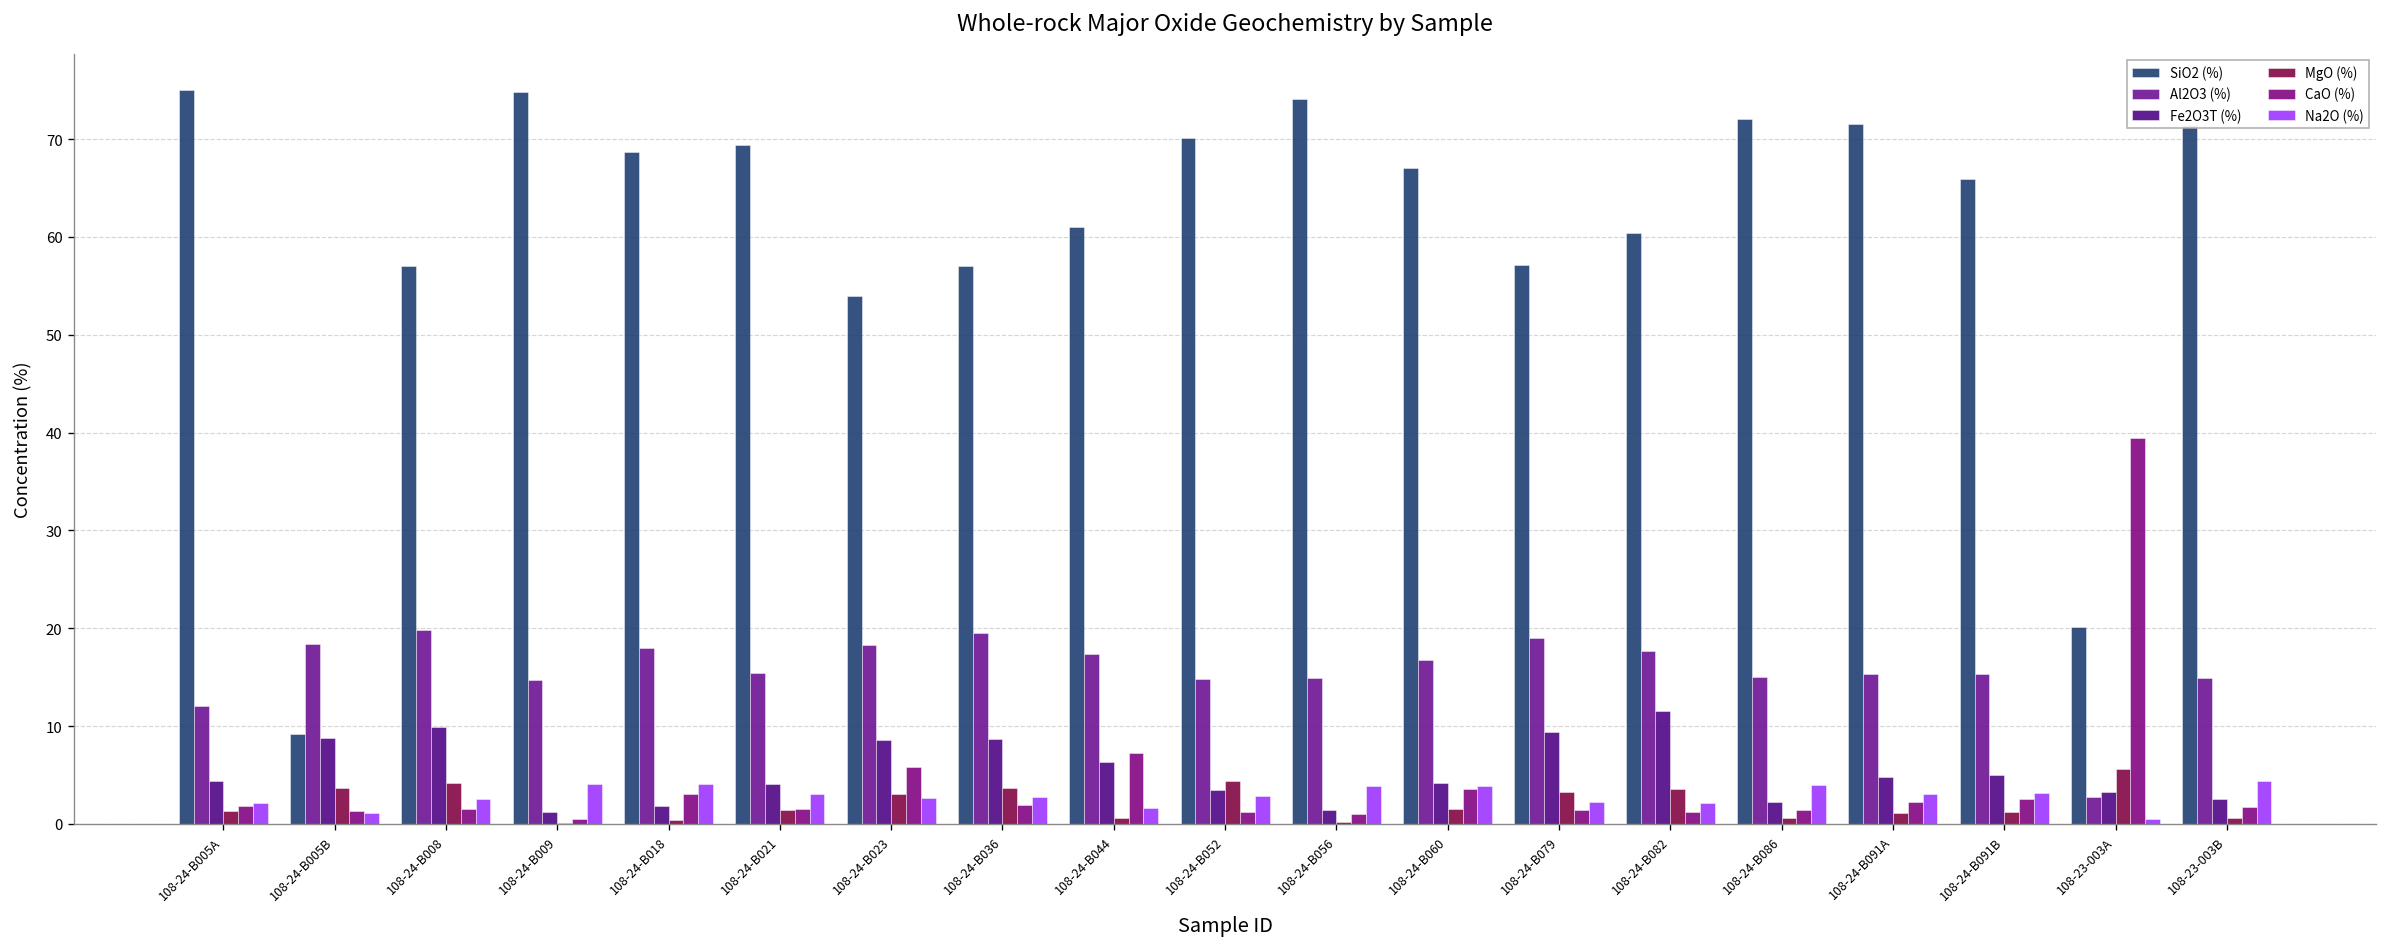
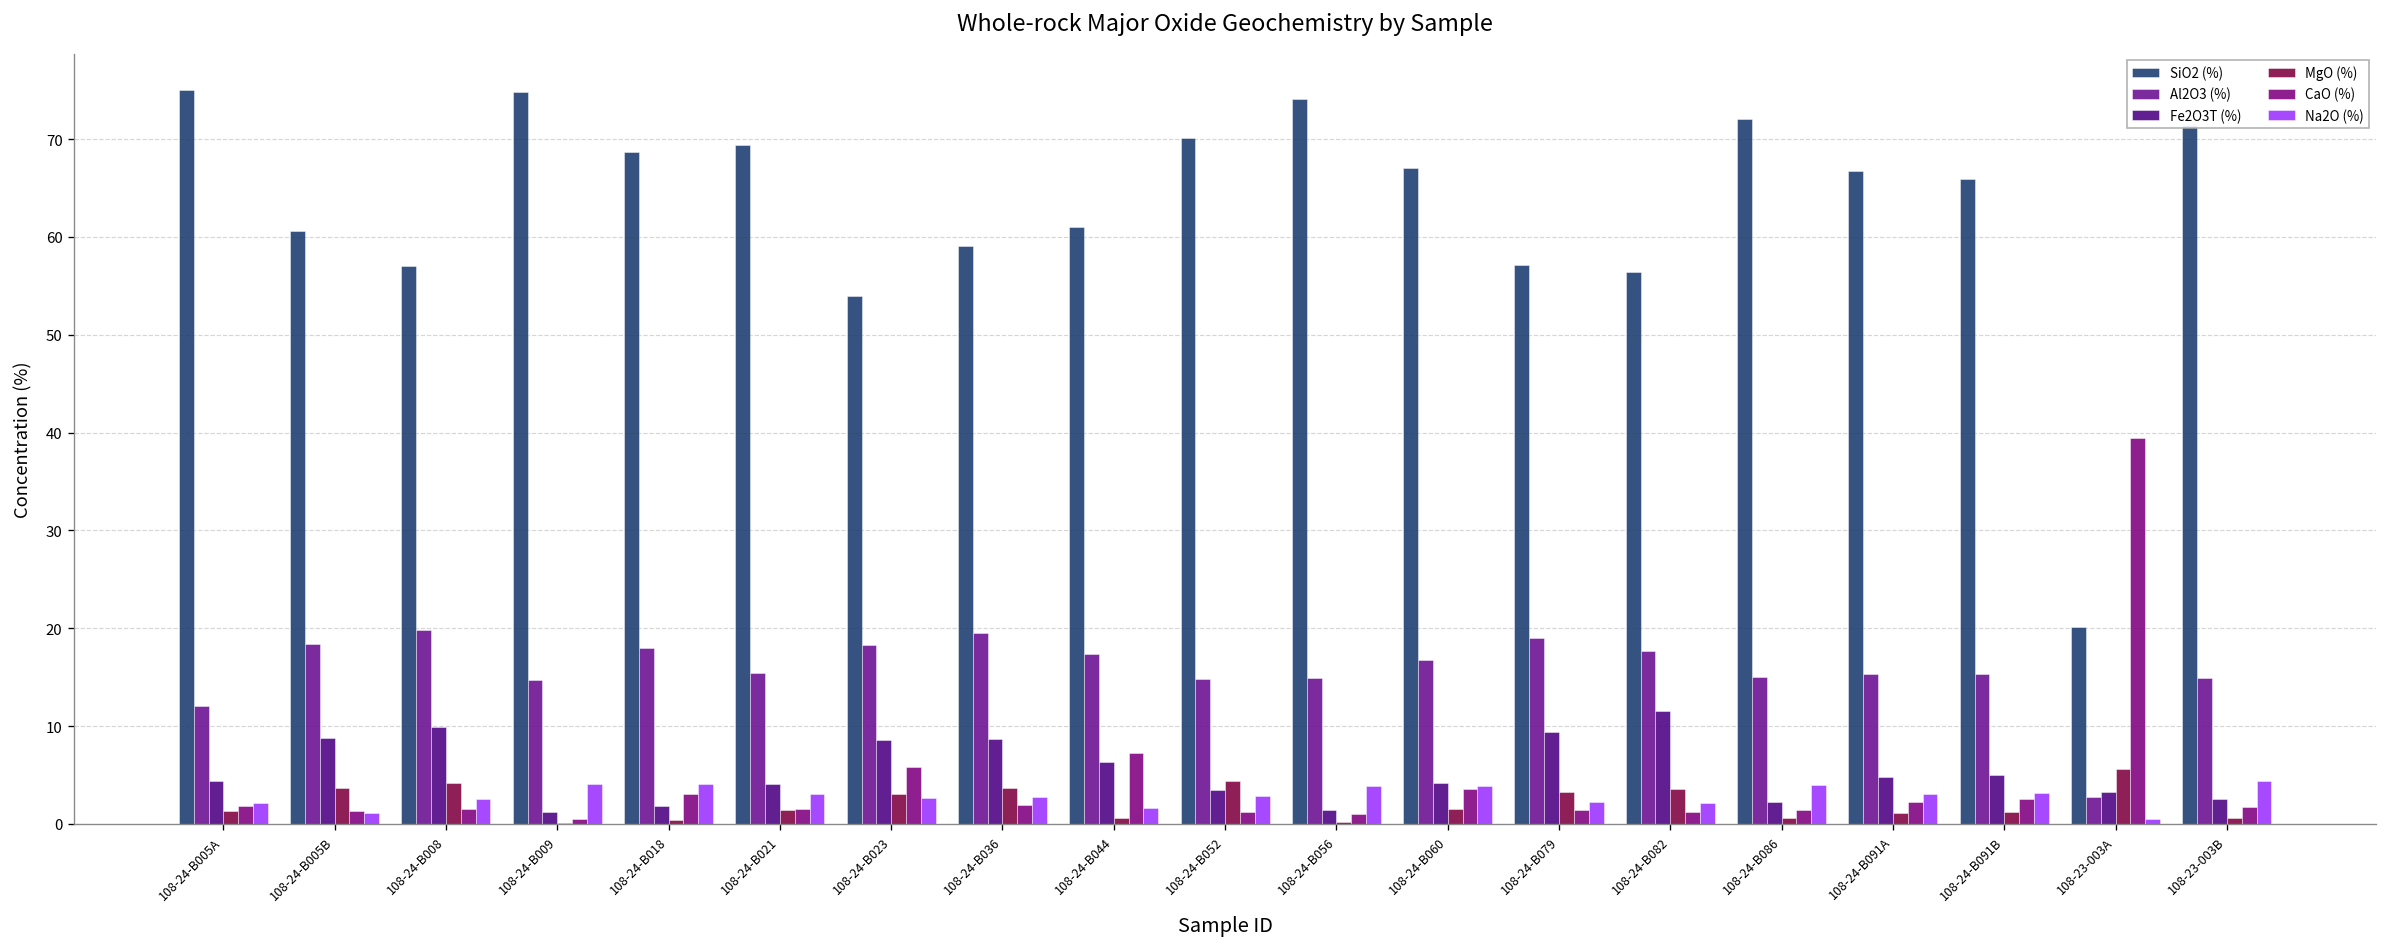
  {
    "SiO2 (%)": {
      "108-24-B005A": 75,
-     "108-24-B005B": 9,
+     "108-24-B005B": 61,
      "108-24-B008": 57,
      "108-24-B009": 75,
      "108-24-B018": 69,
      "108-24-B021": 69,
      "108-24-B023": 54,
-     "108-24-B036": 57,
+     "108-24-B036": 59,
      "108-24-B044": 61,
      "108-24-B052": 70,
      "108-24-B056": 74,
      "108-24-B060": 67,
      "108-24-B079": 57,
-     "108-24-B082": 60,
+     "108-24-B082": 56,
      "108-24-B086": 72,
-     "108-24-B091A": 72,
+     "108-24-B091A": 67,
      "108-24-B091B": 66,
      "108-23-003A": 20,
      "108-23-003B": 71
    },
    "MgO (%)": {
      "108-24-B005A": 1,
      "108-24-B005B": 4,
      "108-24-B008": 4,
      "108-24-B018": 0,
      "108-24-B021": 1,
      "108-24-B023": 3,
      "108-24-B036": 4,
      "108-24-B044": 1,
      "108-24-B052": 4,
      "108-24-B060": 1,
      "108-24-B079": 3,
      "108-24-B082": 4,
      "108-24-B086": 1,
      "108-24-B091A": 1,
      "108-24-B091B": 1,
      "108-23-003A": 6,
      "108-23-003B": 1
    },
    "Na2O (%)": {
      "108-24-B005A": 2,
      "108-24-B005B": 1,
      "108-24-B008": 3,
      "108-24-B009": 4,
      "108-24-B018": 4,
      "108-24-B021": 3,
      "108-24-B023": 3,
      "108-24-B036": 3,
      "108-24-B044": 2,
      "108-24-B052": 3,
      "108-24-B056": 4,
      "108-24-B060": 4,
      "108-24-B079": 2,
      "108-24-B082": 2,
      "108-24-B086": 4,
      "108-24-B091A": 3,
      "108-24-B091B": 3,
      "108-23-003A": 1,
      "108-23-003B": 4
    }
  }
